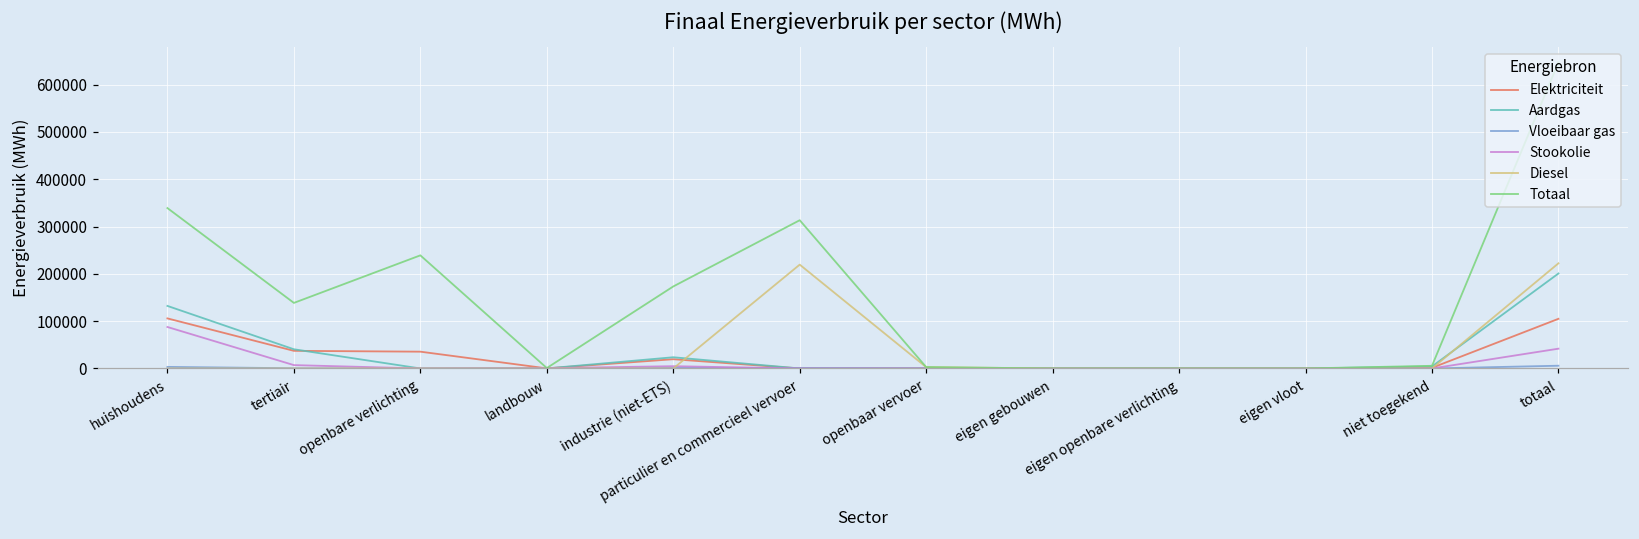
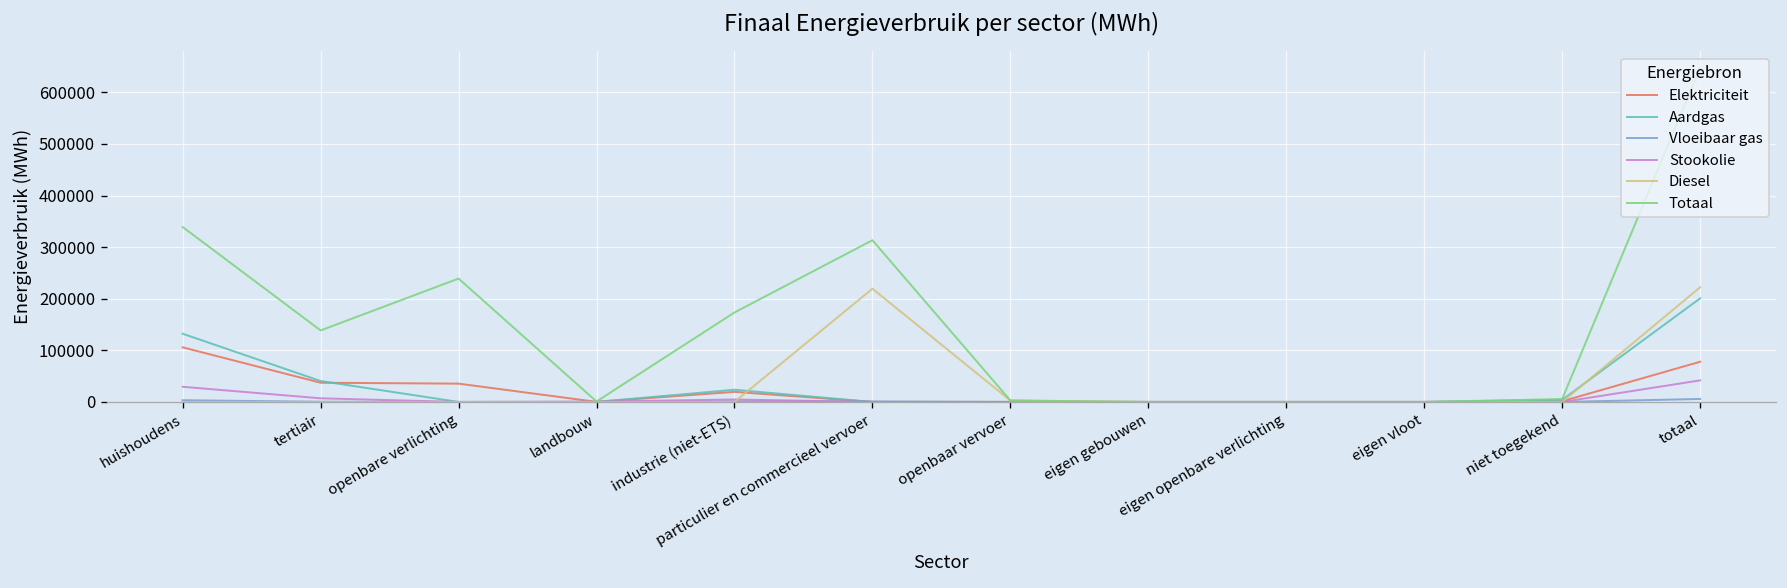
  {
    "Elektriciteit": {
      "huishoudens": 110000,
      "openbare verlichting": 40000,
-     "totaal": 100000
+     "totaal": 80000
    },
    "Stookolie": {
-     "huishoudens": 90000,
+     "huishoudens": 30000,
      "tertiair": 10000,
      "totaal": 40000
    },
    "Diesel": {
      "particulier en commercieel vervoer": 220000,
      "totaal": 220000
    },
    "Totaal": {
      "huishoudens": 340000,
      "tertiair": 140000,
      "openbare verlichting": 240000,
      "industrie (niet-ETS)": 170000,
      "particulier en commercieel vervoer": 310000
    }
  }
